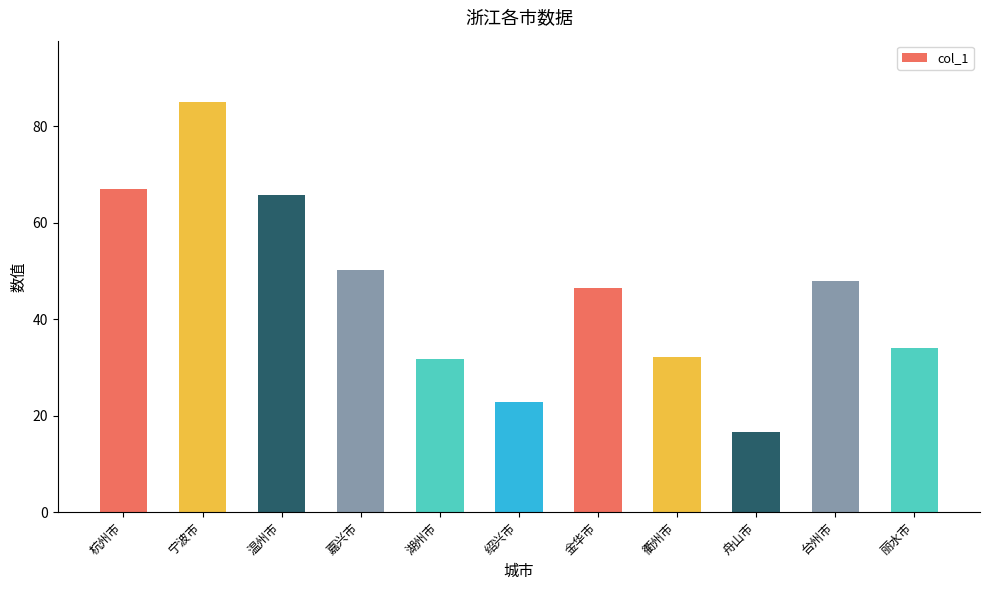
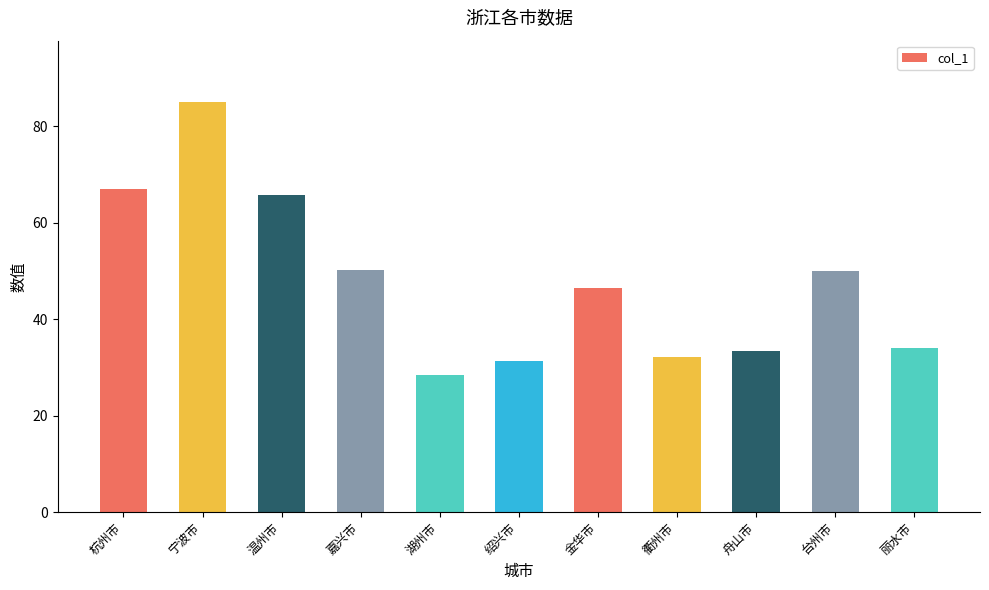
  {
    "杭州市": 67,
    "宁波市": 85,
    "温州市": 66,
    "嘉兴市": 50,
-   "湖州市": 32,
-   "绍兴市": 23,
+   "湖州市": 28,
+   "绍兴市": 31,
    "金华市": 47,
    "衢州市": 32,
-   "舟山市": 17,
-   "台州市": 48,
+   "舟山市": 33,
+   "台州市": 50,
    "丽水市": 34
  }
